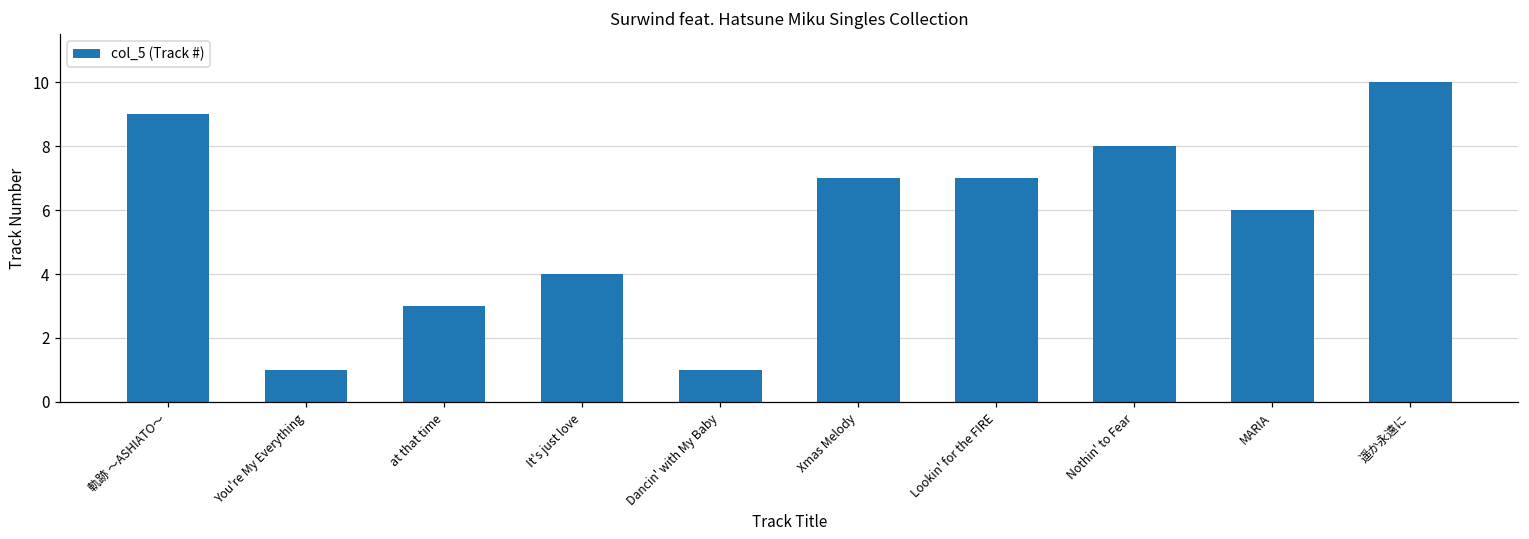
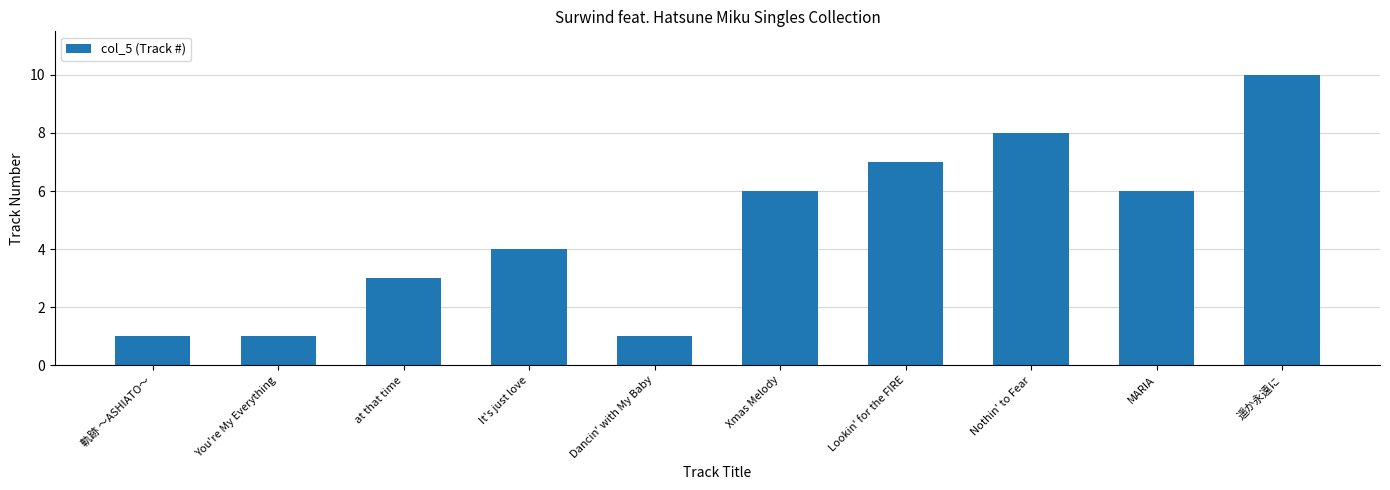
  {
-   "軌跡 ～ASHIATO～": 9,
+   "軌跡 ～ASHIATO～": 1,
    "You're My Everything": 1,
    "at that time": 3,
    "It's just love": 4,
    "Dancin' with My Baby": 1,
-   "Xmas Melody": 7,
+   "Xmas Melody": 6,
    "Lookin' for the FIRE": 7,
    "Nothin' to Fear": 8,
    "MARIA": 6,
    "遥か永遠に": 10
  }
